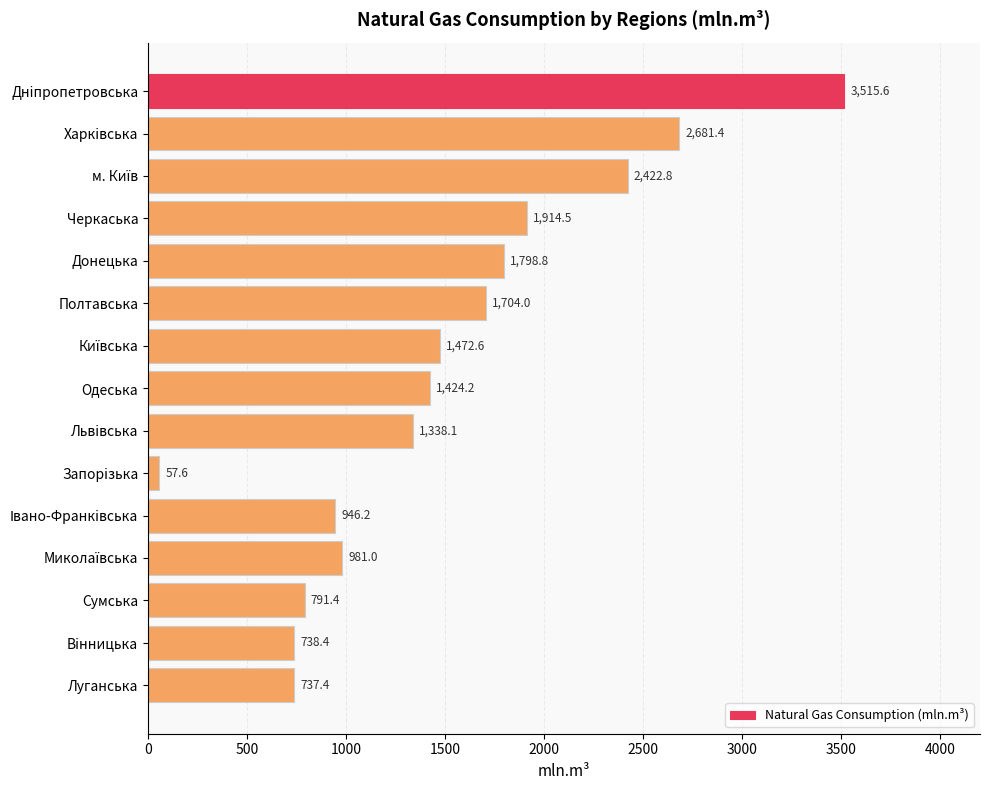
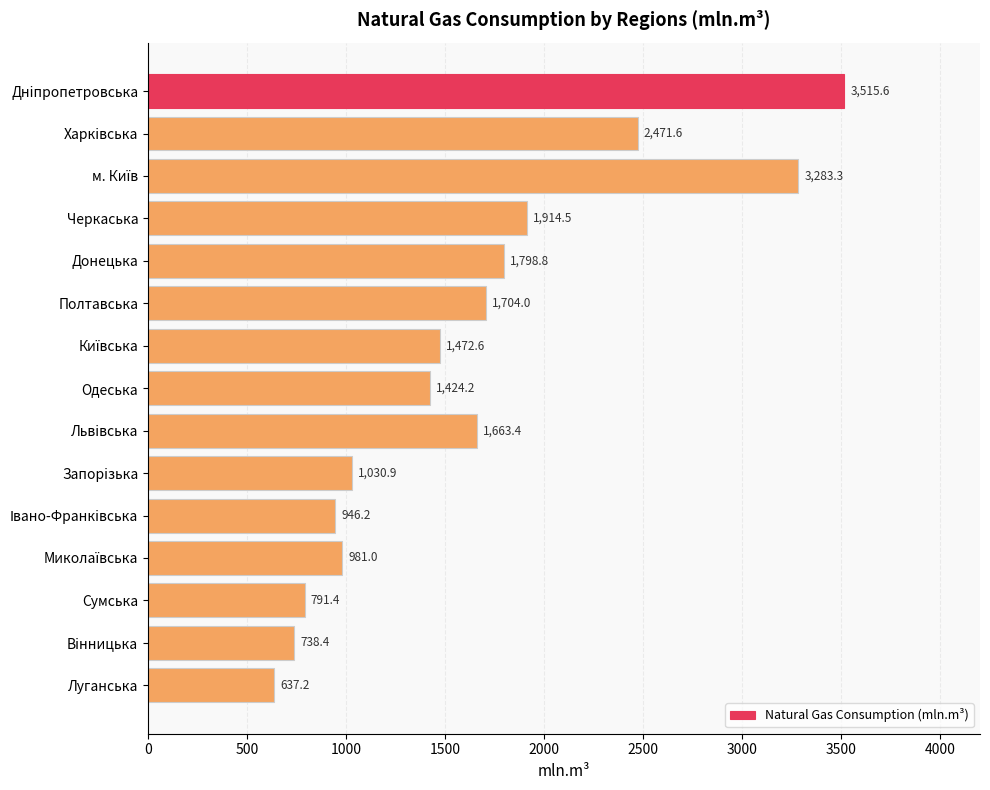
  {
    "Дніпропетровська": "3,515.6",
-   "Харківська": "2,681.4",
-   "м. Київ": "2,422.8",
+   "Харківська": "2,471.6",
+   "м. Київ": "3,283.3",
    "Черкаська": "1,914.5",
    "Донецька": "1,798.8",
    "Полтавська": "1,704.0",
    "Київська": "1,472.6",
    "Одеська": "1,424.2",
-   "Львівська": "1,338.1",
-   "Запорізька": "57.6",
+   "Львівська": "1,663.4",
+   "Запорізька": "1,030.9",
    "Івано-Франківська": "946.2",
    "Миколаївська": "981.0",
    "Сумська": "791.4",
    "Вінницька": "738.4",
-   "Луганська": "737.4"
+   "Луганська": "637.2"
  }
